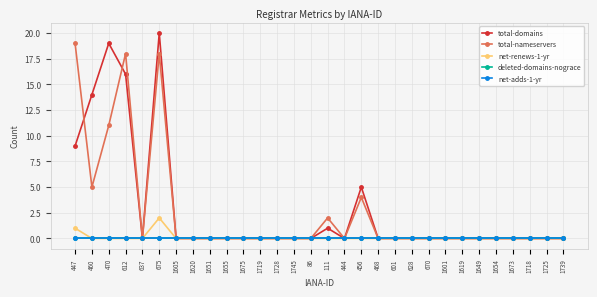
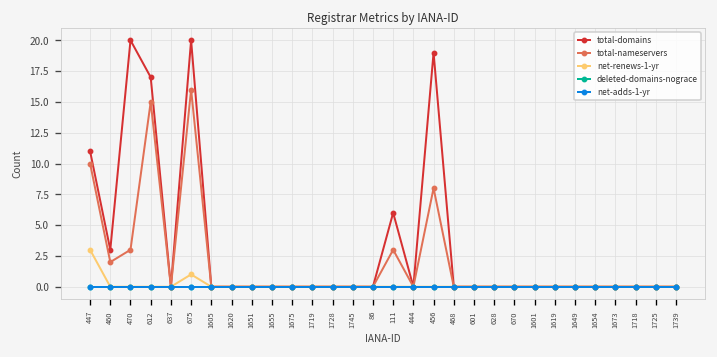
  {
    "total-domains": {
-     "447": 9,
-     "460": 14,
-     "470": 19,
-     "612": 16,
+     "447": 11,
+     "460": 3,
+     "470": 20,
+     "612": 17,
      "675": 20,
-     "111": 1,
-     "456": 5
+     "111": 6,
+     "456": 19
    },
    "total-nameservers": {
-     "447": 19,
-     "460": 5,
-     "470": 11,
-     "612": 18,
-     "675": 18,
-     "111": 2,
-     "456": 4
+     "447": 10,
+     "460": 2,
+     "470": 3,
+     "612": 15,
+     "675": 16,
+     "111": 3,
+     "456": 8
    },
    "net-renews-1-yr": {
-     "447": 1,
-     "675": 2
+     "447": 3,
+     "675": 1
    },
    "net-adds-1-yr": {
      "447": 0,
      "675": 0
    }
  }
